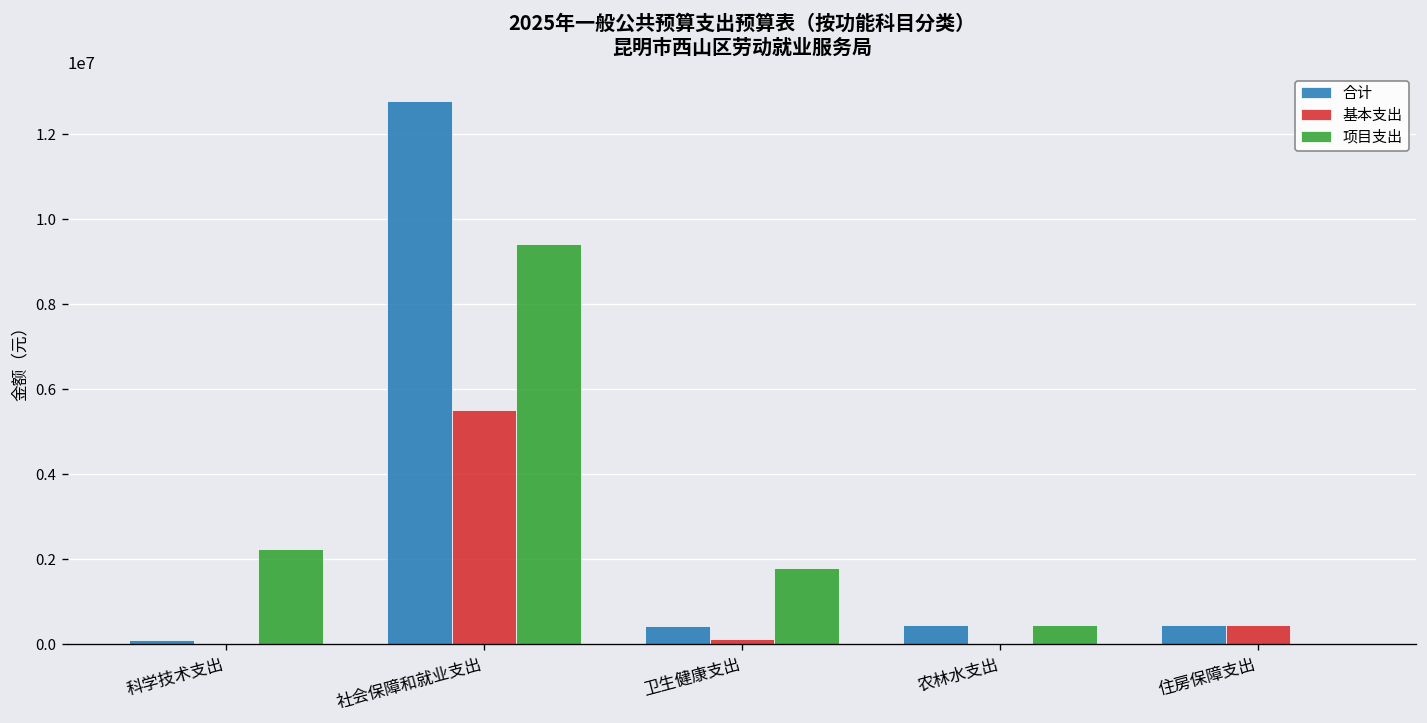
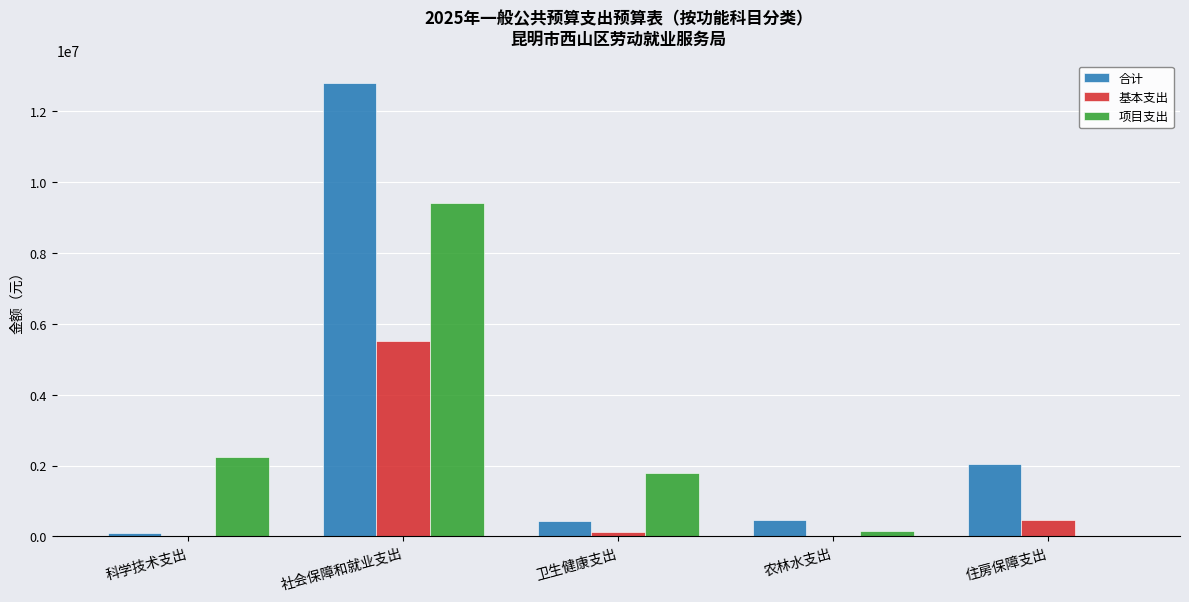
  {
    "合计": {
      "科学技术支出": 100000,
      "社会保障和就业支出": 12800000,
      "卫生健康支出": 400000,
      "农林水支出": 500000,
-     "住房保障支出": 500000
+     "住房保障支出": 2100000
    },
    "基本支出": {
      "科学技术支出": 0,
      "社会保障和就业支出": 5500000,
      "卫生健康支出": 100000,
      "农林水支出": 0,
      "住房保障支出": 500000
    },
    "项目支出": {
      "科学技术支出": 2200000,
      "社会保障和就业支出": 9400000,
      "卫生健康支出": 1800000,
-     "农林水支出": 500000,
+     "农林水支出": 200000,
      "住房保障支出": 0
    }
  }
